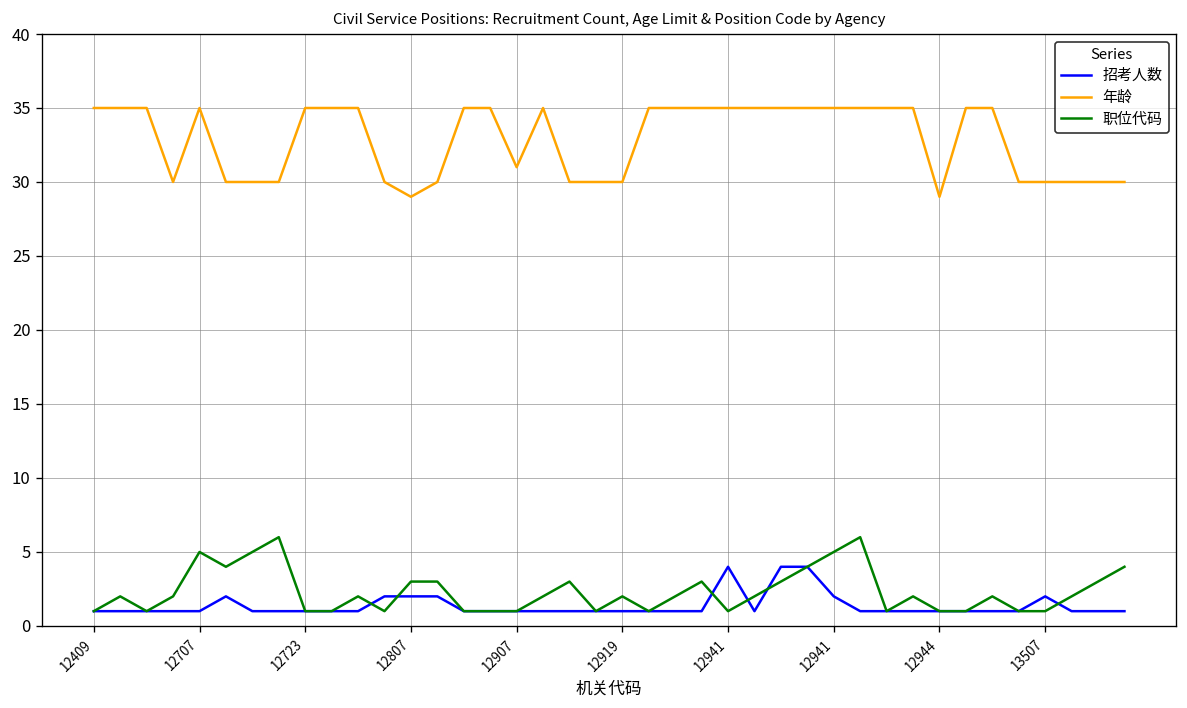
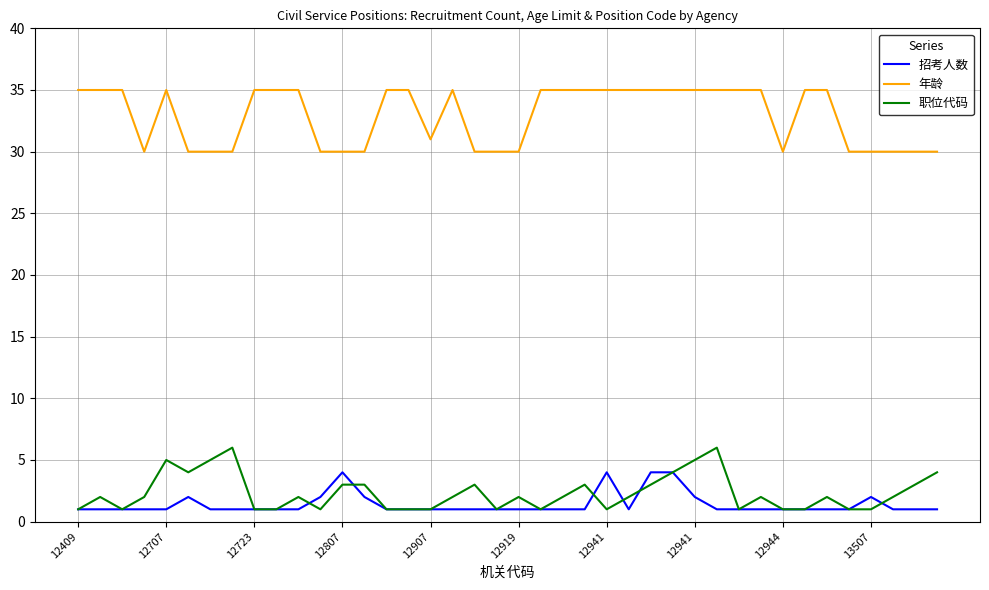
  {
    "招考人数": {
      "12707": 1,
-     "12807": 2,
+     "12807": 4,
      "12919": 1,
      "13507": 2
    },
    "年龄": {
      "12409": 35,
      "12707": 35,
      "12723": 35,
-     "12807": 29,
+     "12807": 30,
      "12907": 31,
      "12919": 30,
-     "12944": 29,
+     "12944": 30,
      "13507": 30
    },
    "职位代码": {
      "12707": 5,
      "12807": 3,
      "12919": 2,
      "13507": 1
    }
  }
